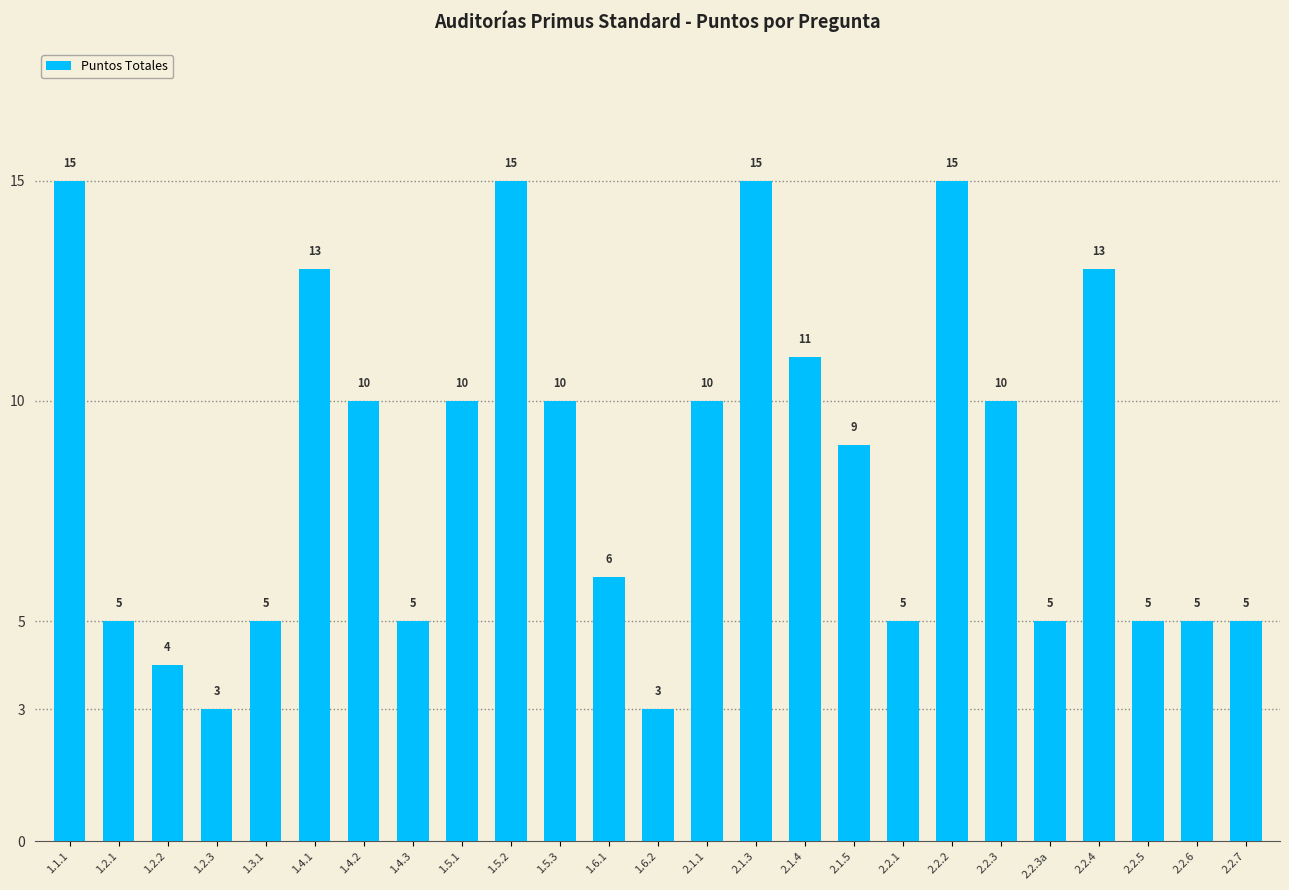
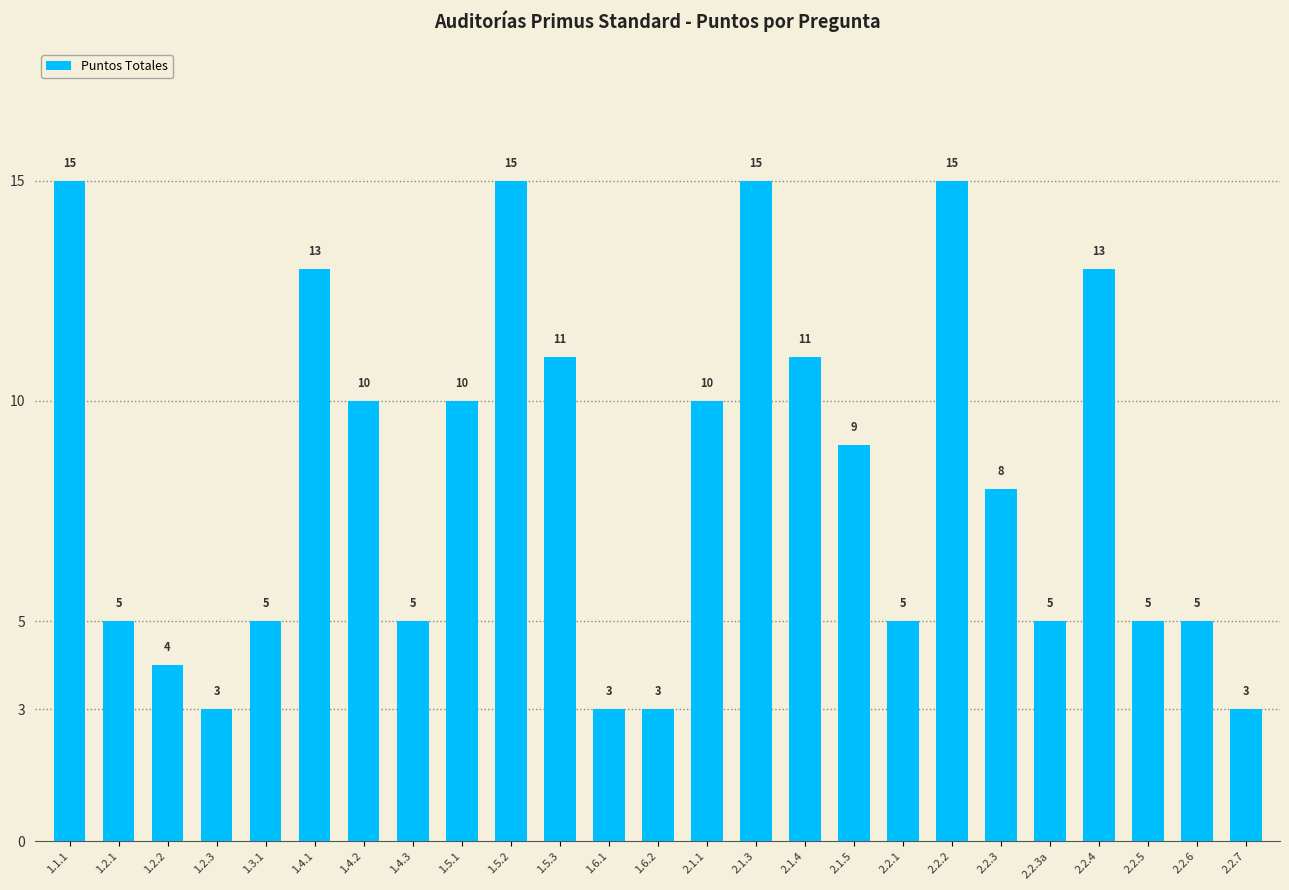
  {
    "1.1.1": 15,
    "1.2.1": 5,
    "1.2.2": 4,
    "1.2.3": 3,
    "1.3.1": 5,
    "1.4.1": 13,
    "1.4.2": 10,
    "1.4.3": 5,
    "1.5.1": 10,
    "1.5.2": 15,
-   "1.5.3": 10,
-   "1.6.1": 6,
+   "1.5.3": 11,
+   "1.6.1": 3,
    "1.6.2": 3,
    "2.1.1": 10,
    "2.1.3": 15,
    "2.1.4": 11,
    "2.1.5": 9,
    "2.2.1": 5,
    "2.2.2": 15,
-   "2.2.3": 10,
+   "2.2.3": 8,
    "2.2.3a": 5,
    "2.2.4": 13,
    "2.2.5": 5,
    "2.2.6": 5,
-   "2.2.7": 5
+   "2.2.7": 3
  }
